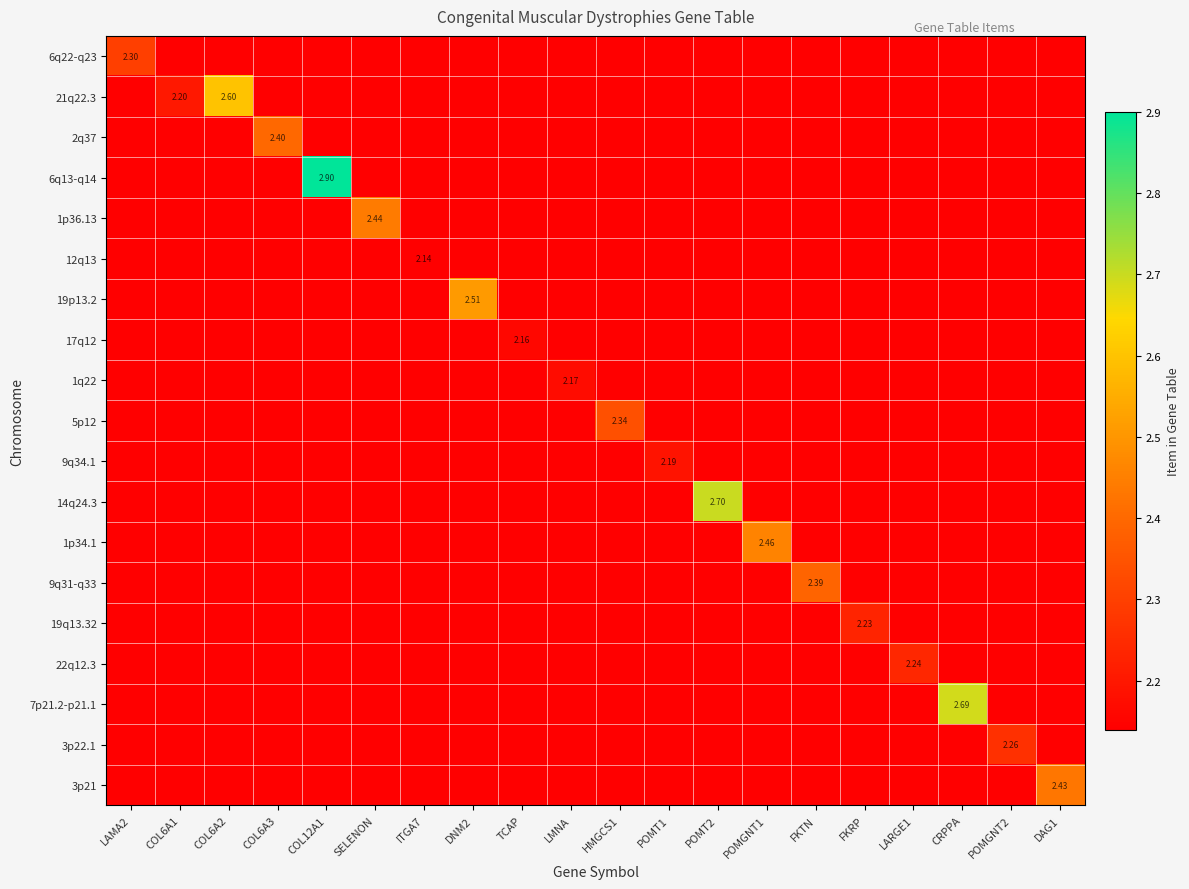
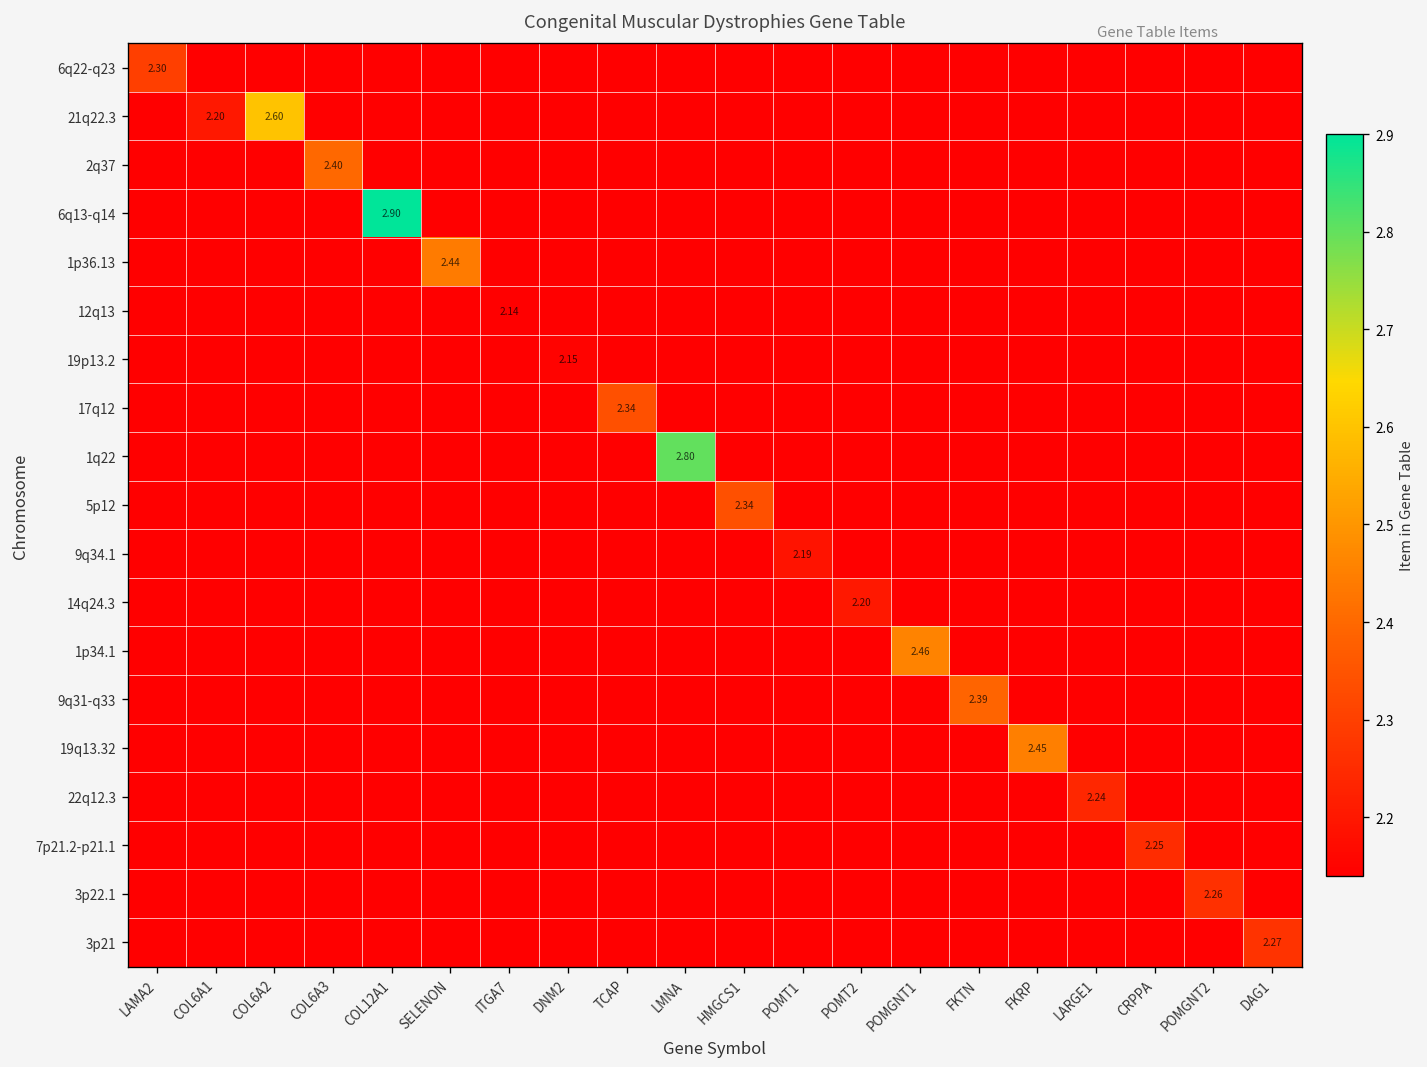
  {
    "6q22-q23": {
      "LAMA2": 2.30
    },
    "21q22.3": {
      "COL6A1": 2.20,
      "COL6A2": 2.60
    },
    "2q37": {
      "COL6A3": 2.40
    },
    "6q13-q14": {
      "COL12A1": 2.90
    },
    "1p36.13": {
      "SELENON": 2.44
    },
    "12q13": {
      "ITGA7": 2.14
    },
    "19p13.2": {
-     "DNM2": 2.51
+     "DNM2": 2.15
    },
    "17q12": {
-     "TCAP": 2.16
+     "TCAP": 2.34
    },
    "1q22": {
-     "LMNA": 2.17
+     "LMNA": 2.80
    },
    "5p12": {
      "HMGCS1": 2.34
    },
    "9q34.1": {
      "POMT1": 2.19
    },
    "14q24.3": {
-     "POMT2": 2.70
+     "POMT2": 2.20
    },
    "1p34.1": {
      "POMGNT1": 2.46
    },
    "9q31-q33": {
      "FKTN": 2.39
    },
    "19q13.32": {
-     "FKRP": 2.23
+     "FKRP": 2.45
    },
    "22q12.3": {
      "LARGE1": 2.24
    },
    "7p21.2-p21.1": {
-     "CRPPA": 2.69
+     "CRPPA": 2.25
    },
    "3p22.1": {
      "POMGNT2": 2.26
    },
    "3p21": {
-     "DAG1": 2.43
+     "DAG1": 2.27
    }
  }
